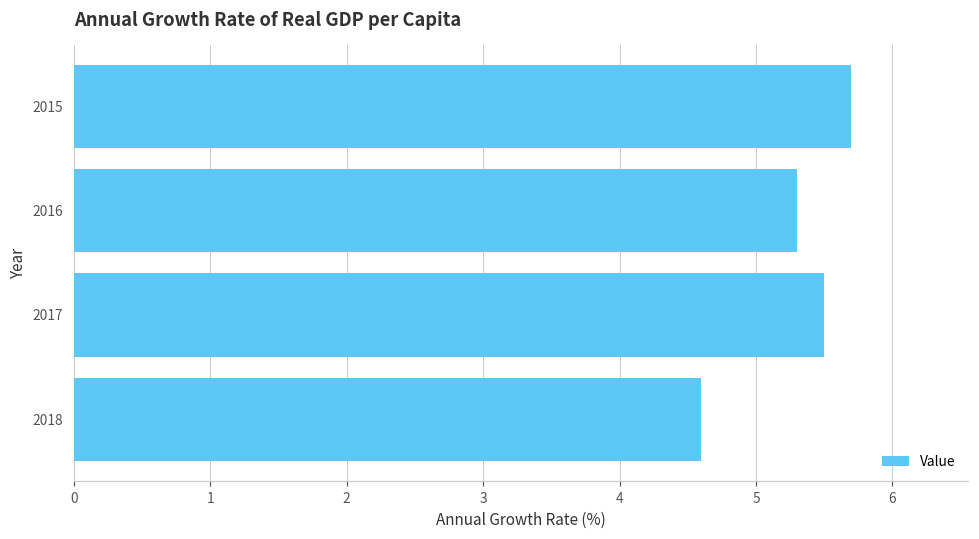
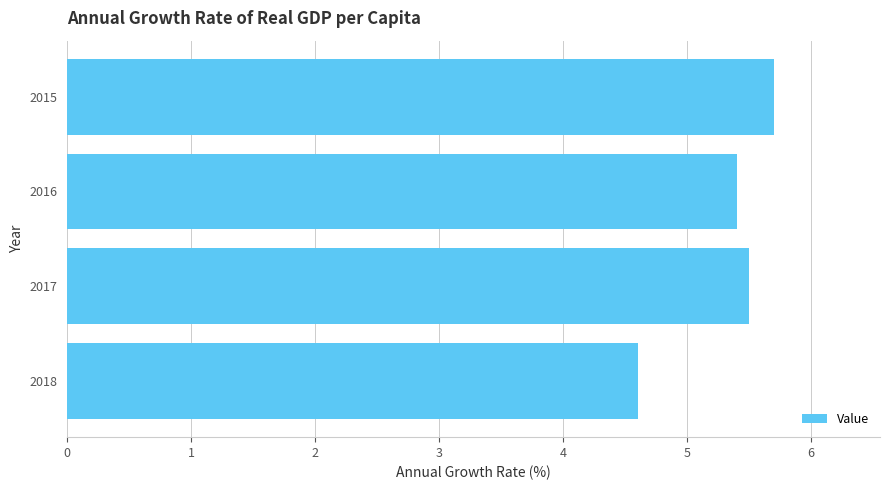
  {
    "2015": 5.7,
-   "2016": 5.3,
+   "2016": 5.4,
    "2017": 5.5,
    "2018": 4.6
  }
